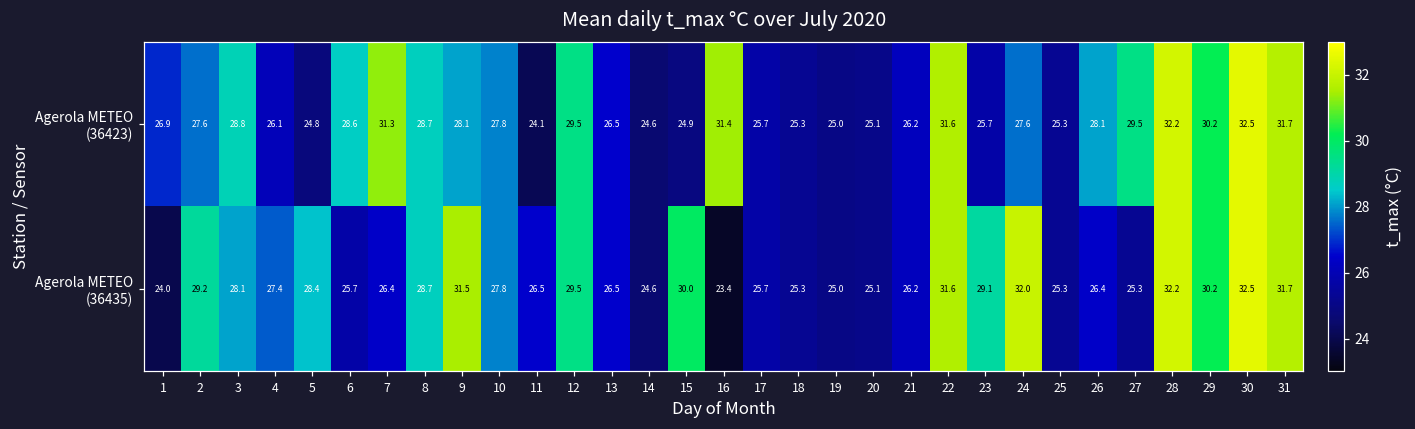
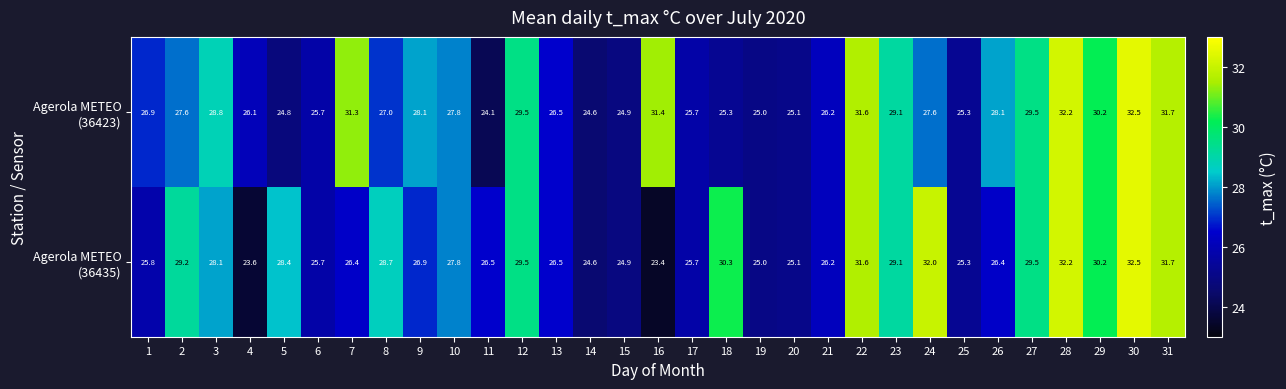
  {
    "Agerola METEO (36423)": {
      "1": 26.9,
      "2": 27.6,
      "3": 28.8,
      "4": 26.1,
      "5": 24.8,
-     "6": 28.6,
+     "6": 25.7,
      "7": 31.3,
-     "8": 28.7,
+     "8": 27.0,
      "9": 28.1,
      "10": 27.8,
      "11": 24.1,
      "12": 29.5,
      "13": 26.5,
      "14": 24.6,
      "15": 24.9,
      "16": 31.4,
      "17": 25.7,
      "18": 25.3,
      "19": 25.0,
      "20": 25.1,
      "21": 26.2,
      "22": 31.6,
-     "23": 25.7,
+     "23": 29.1,
      "24": 27.6,
      "25": 25.3,
      "26": 28.1,
      "27": 29.5,
      "28": 32.2,
      "29": 30.2,
      "30": 32.5,
      "31": 31.7
    },
    "Agerola METEO (36435)": {
-     "1": 24.0,
+     "1": 25.8,
      "2": 29.2,
      "3": 28.1,
-     "4": 27.4,
+     "4": 23.6,
      "5": 28.4,
      "6": 25.7,
      "7": 26.4,
      "8": 28.7,
-     "9": 31.5,
+     "9": 26.9,
      "10": 27.8,
      "11": 26.5,
      "12": 29.5,
      "13": 26.5,
      "14": 24.6,
-     "15": 30.0,
+     "15": 24.9,
      "16": 23.4,
      "17": 25.7,
-     "18": 25.3,
+     "18": 30.3,
      "19": 25.0,
      "20": 25.1,
      "21": 26.2,
      "22": 31.6,
      "23": 29.1,
      "24": 32.0,
      "25": 25.3,
      "26": 26.4,
-     "27": 25.3,
+     "27": 29.5,
      "28": 32.2,
      "29": 30.2,
      "30": 32.5,
      "31": 31.7
    }
  }
